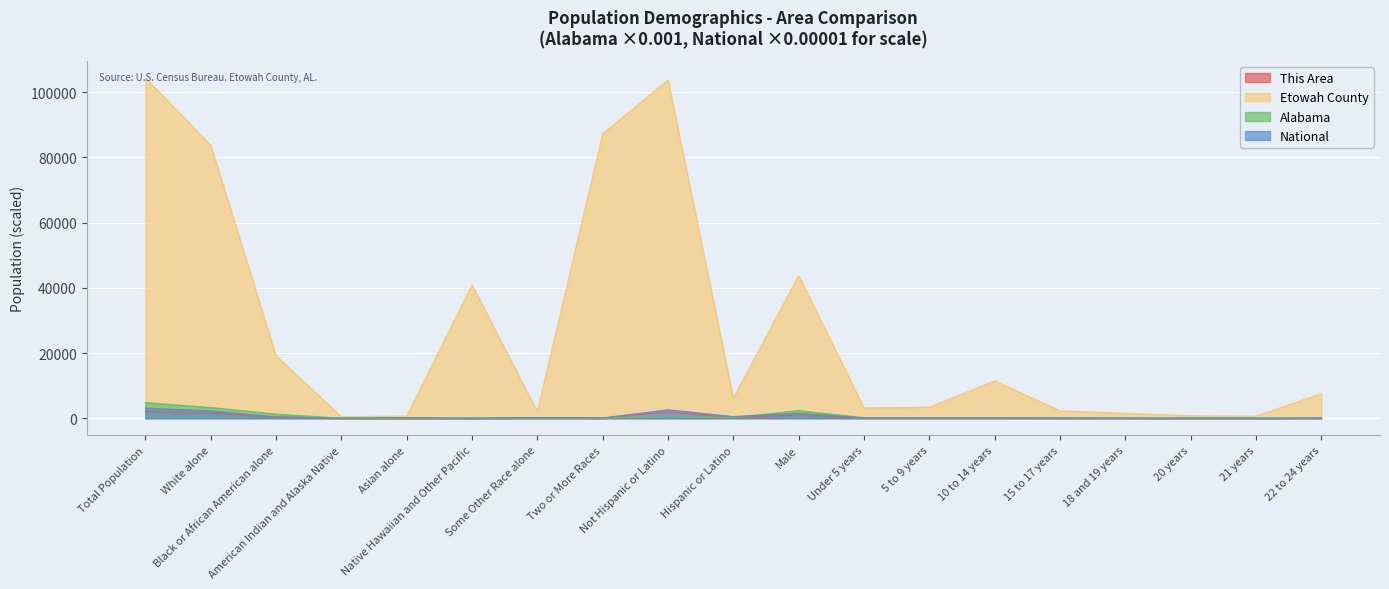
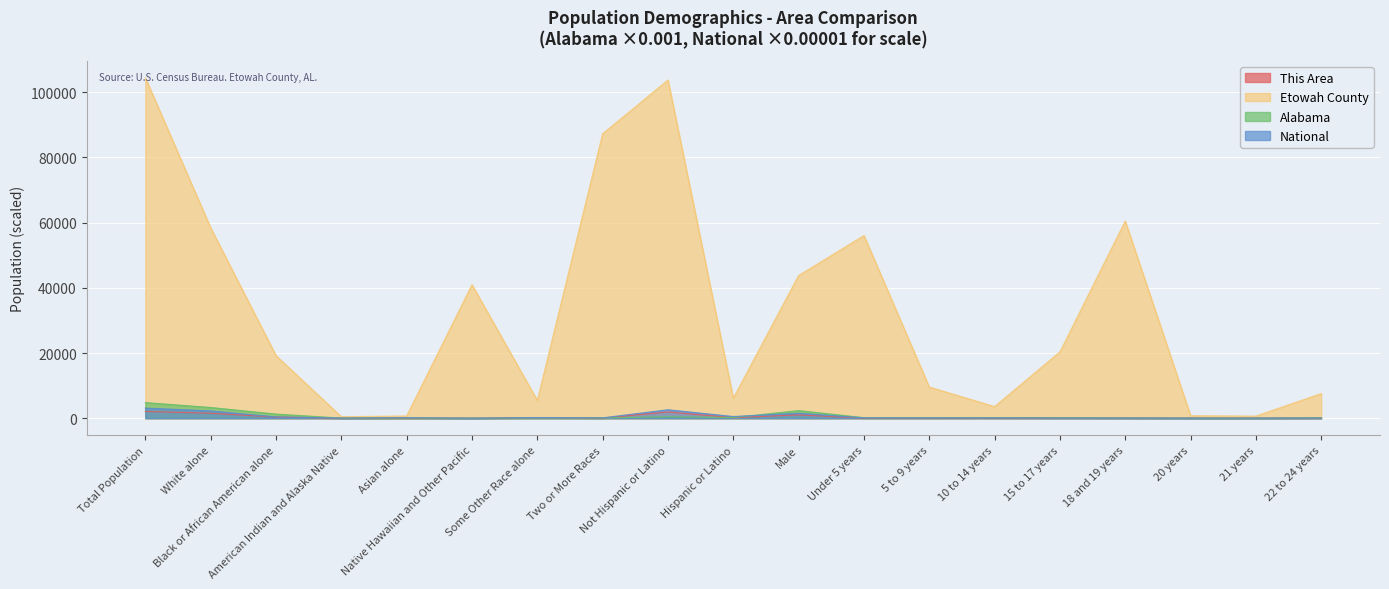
  {
    "This Area": {
      "Total Population": 2000
    },
    "Etowah County": {
      "Total Population": 104000,
-     "White alone": 84000,
+     "White alone": 58000,
      "Black or African American alone": 19000,
      "Native Hawaiian and Other Pacific": 41000,
-     "Some Other Race alone": 2000,
+     "Some Other Race alone": 5000,
      "Two or More Races": 87000,
      "Not Hispanic or Latino": 104000,
      "Hispanic or Latino": 6000,
      "Male": 44000,
-     "Under 5 years": 3000,
-     "5 to 9 years": 3000,
-     "10 to 14 years": 11000,
-     "15 to 17 years": 2000,
-     "18 and 19 years": 1000,
+     "Under 5 years": 56000,
+     "5 to 9 years": 10000,
+     "10 to 14 years": 4000,
+     "15 to 17 years": 20000,
+     "18 and 19 years": 60000,
      "22 to 24 years": 8000
    },
    "Alabama": {
      "Total Population": 5000,
      "White alone": 3000,
      "Black or African American alone": 1000,
      "Not Hispanic or Latino": 0,
      "Male": 2000
    },
    "National": {
      "Total Population": 3000
    }
  }
